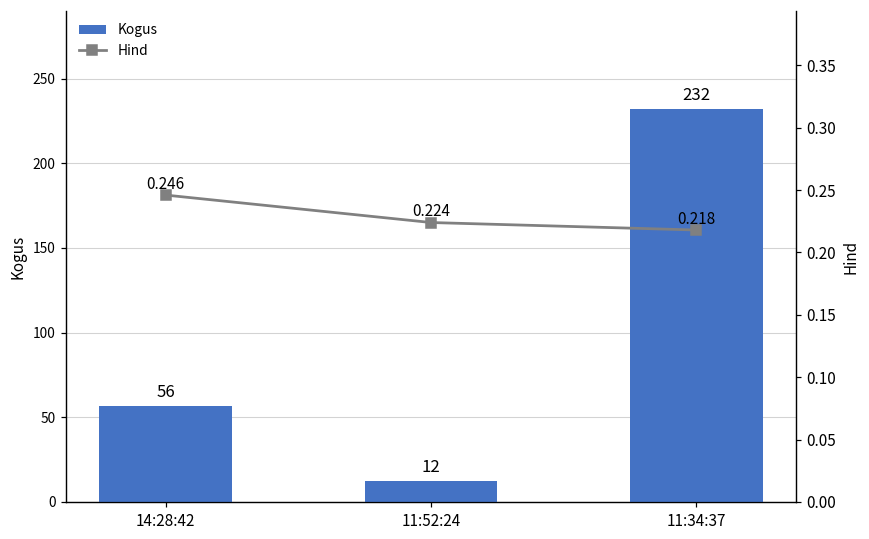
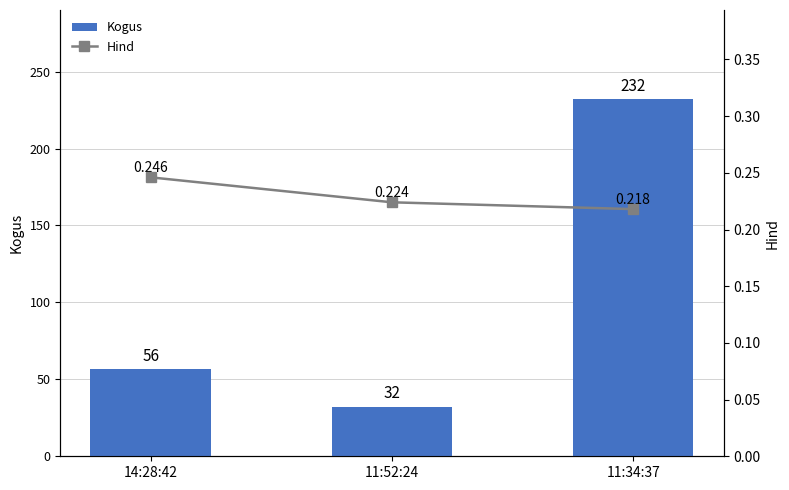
  {
    "Kogus": {
      "14:28:42": 56,
-     "11:52:24": 12,
+     "11:52:24": 32,
      "11:34:37": 232
    },
    "Hind": {
      "14:28:42": 0.246,
      "11:52:24": 0.224,
      "11:34:37": 0.218
    }
  }
